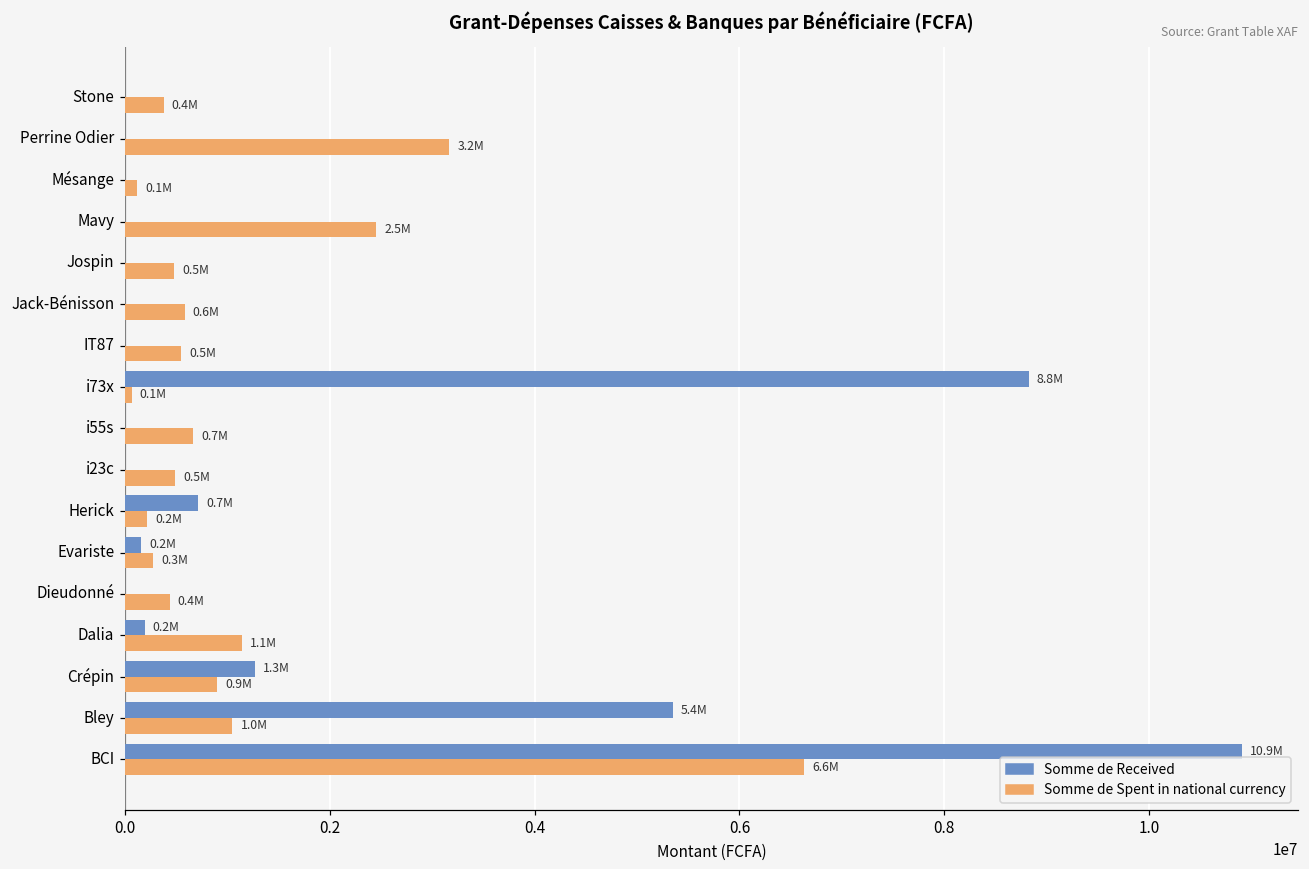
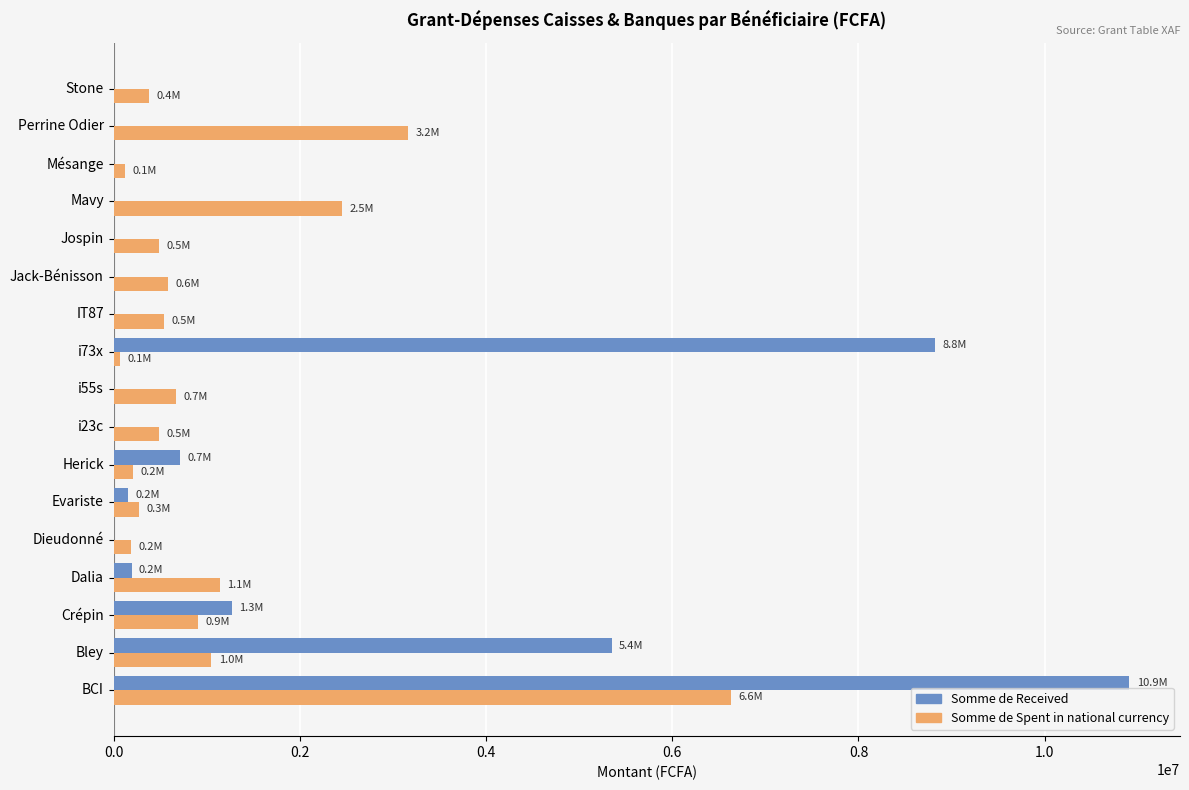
  {
    "Somme de Received": {
      "i73x": "8.8M",
      "Herick": "0.7M",
      "Evariste": "0.2M",
      "Dalia": "0.2M",
      "Crépin": "1.3M",
      "Bley": "5.4M"
    },
    "Somme de Spent in national currency": {
      "Stone": "0.4M",
      "Perrine Odier": "3.2M",
      "Mésange": "0.1M",
      "Mavy": "2.5M",
      "Jospin": "0.5M",
      "Jack-Bénisson": "0.6M",
      "IT87": "0.5M",
      "i73x": "0.1M",
      "i55s": "0.7M",
      "i23c": "0.5M",
      "Herick": "0.2M",
      "Evariste": "0.3M",
-     "Dieudonné": "0.4M",
+     "Dieudonné": "0.2M",
      "Dalia": "1.1M",
      "Crépin": "0.9M",
      "Bley": "1.0M",
      "BCI": "6.6M"
    }
  }
